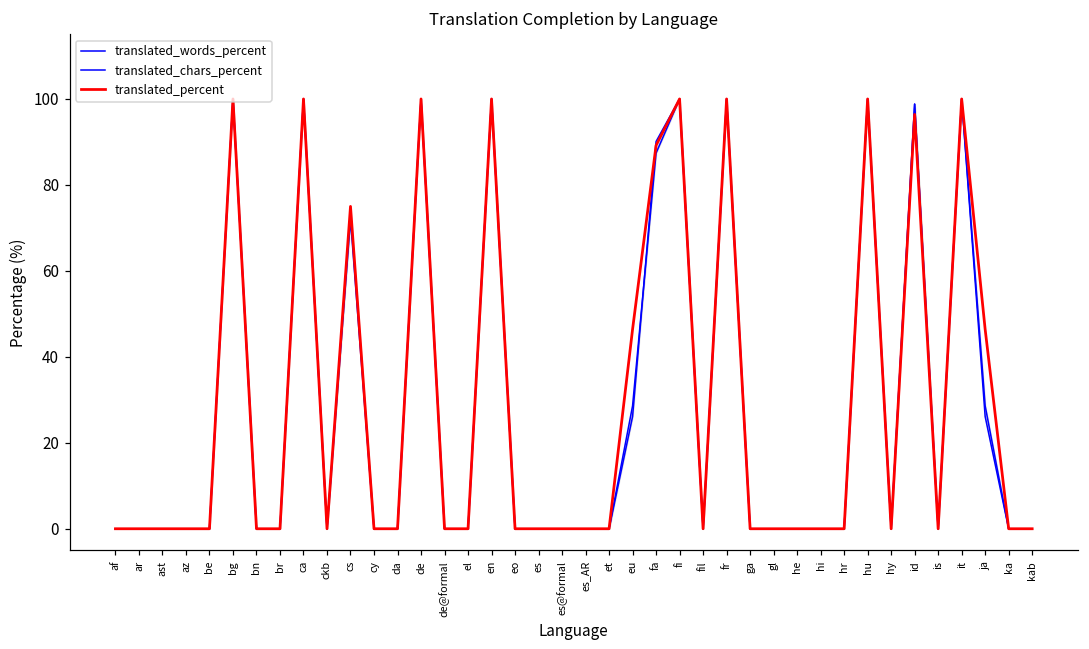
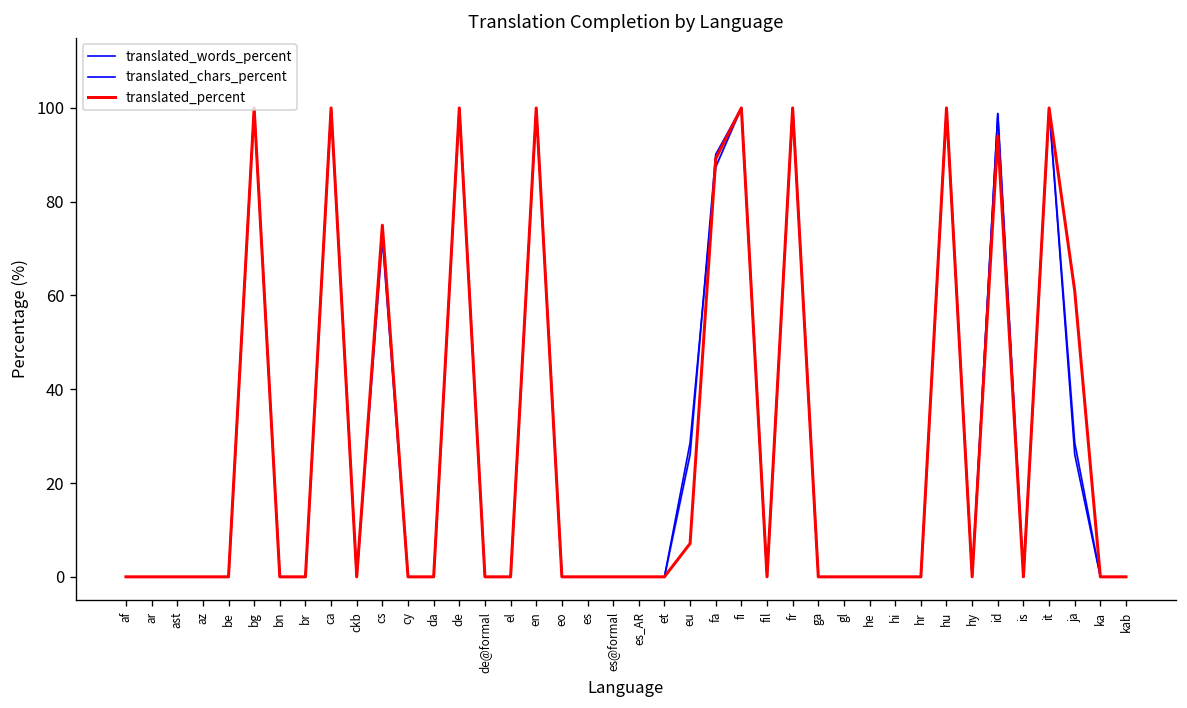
  {
    "translated_percent": {
      "cs": 75,
-     "eu": 46,
+     "eu": 7,
      "fa": 89,
-     "id": 96,
-     "ja": 46
+     "id": 94,
+     "ja": 61
    }
  }
